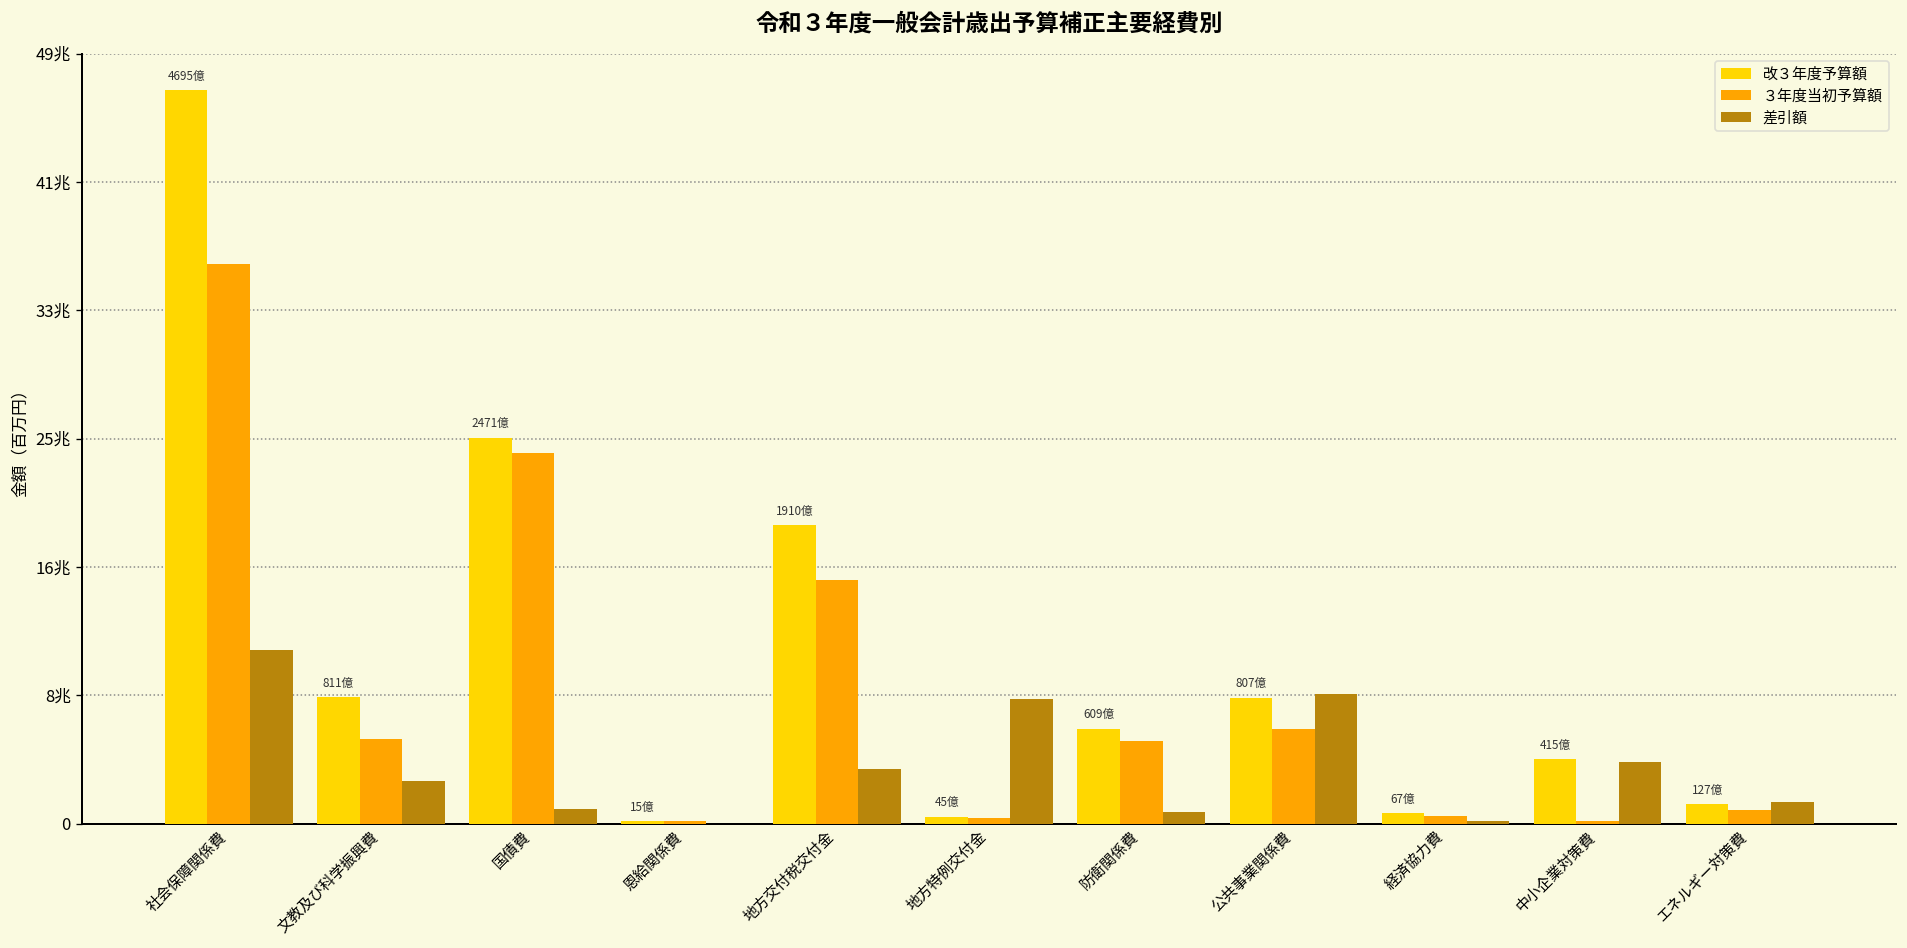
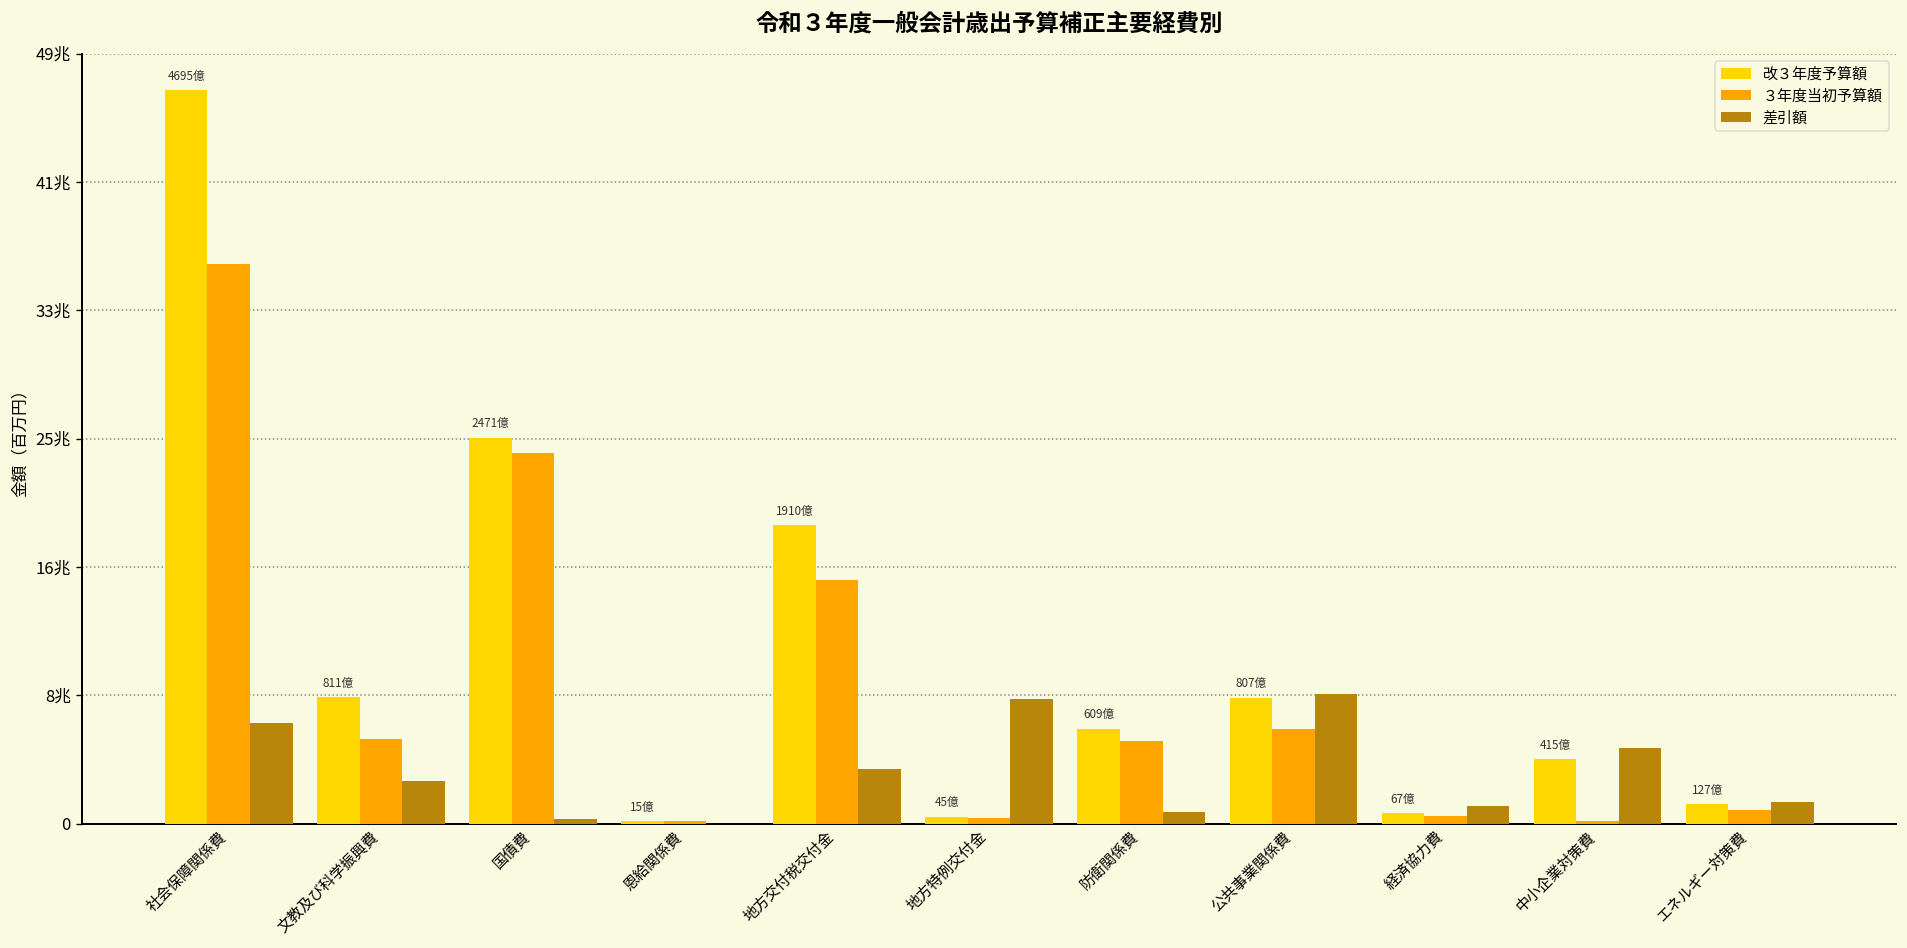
  {
    "差引額": {
-     "社会保障関係費": "11.1兆",
+     "社会保障関係費": "6.4兆",
      "文教及び科学振興費": "2.7兆",
-     "国債費": "0.9兆",
+     "国債費": "0.3兆",
      "地方交付税交付金": "3.5兆",
      "地方特例交付金": "8.0兆",
      "防衛関係費": "0.8兆",
      "公共事業関係費": "8.3兆",
-     "経済協力費": "0.2兆",
-     "中小企業対策費": "4.0兆",
+     "経済協力費": "1.1兆",
+     "中小企業対策費": "4.9兆",
      "エネルギー対策費": "1.4兆"
    }
  }
